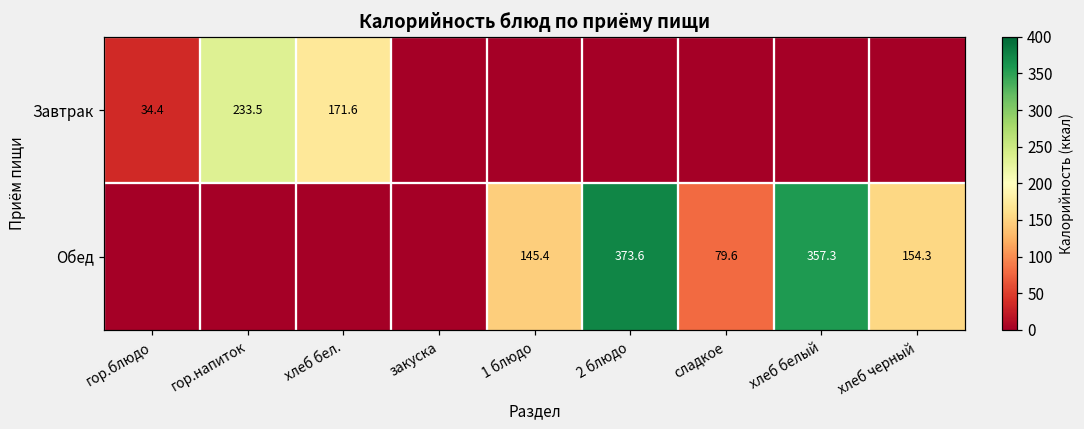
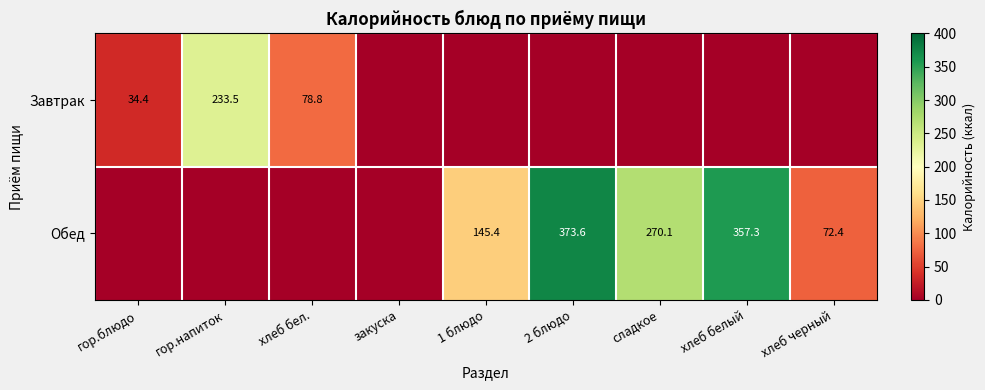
  {
    "Завтрак": {
      "гор.блюдо": 34.4,
      "гор.напиток": 233.5,
-     "хлеб бел.": 171.6
+     "хлеб бел.": 78.8
    },
    "Обед": {
      "1 блюдо": 145.4,
      "2 блюдо": 373.6,
-     "сладкое": 79.6,
+     "сладкое": 270.1,
      "хлеб белый": 357.3,
-     "хлеб черный": 154.3
+     "хлеб черный": 72.4
    }
  }
